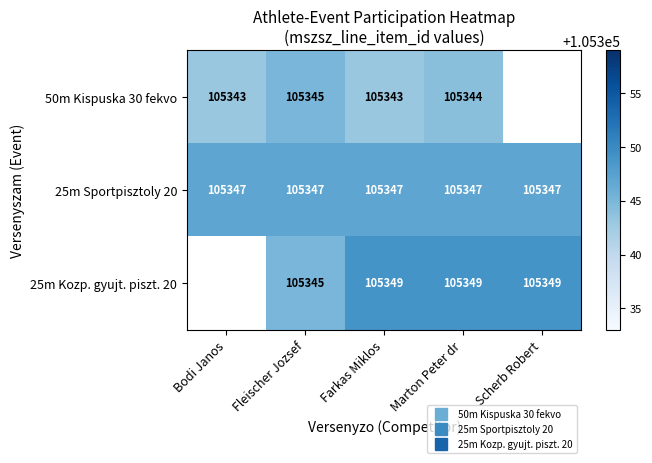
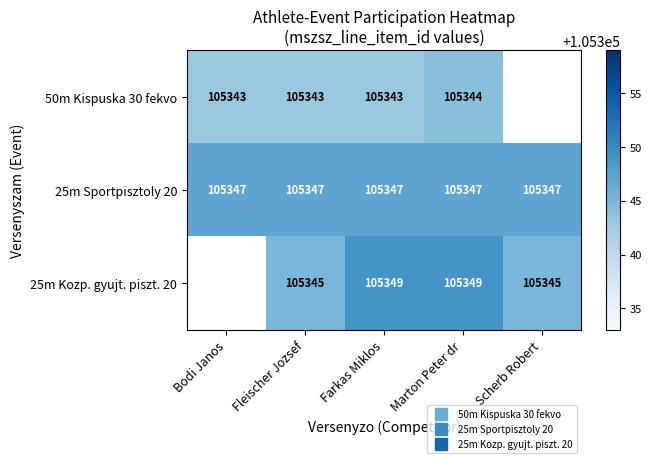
  {
    "50m Kispuska 30 fekvo": {
      "Bodi Janos": 105343,
-     "Fleischer Jozsef": 105345,
+     "Fleischer Jozsef": 105343,
      "Farkas Miklos": 105343,
      "Marton Peter dr": 105344
    },
    "25m Sportpisztoly 20": {
      "Bodi Janos": 105347,
      "Fleischer Jozsef": 105347,
      "Farkas Miklos": 105347,
      "Marton Peter dr": 105347,
      "Scherb Robert": 105347
    },
    "25m Kozp. gyujt. piszt. 20": {
      "Fleischer Jozsef": 105345,
      "Farkas Miklos": 105349,
      "Marton Peter dr": 105349,
-     "Scherb Robert": 105349
+     "Scherb Robert": 105345
    }
  }
